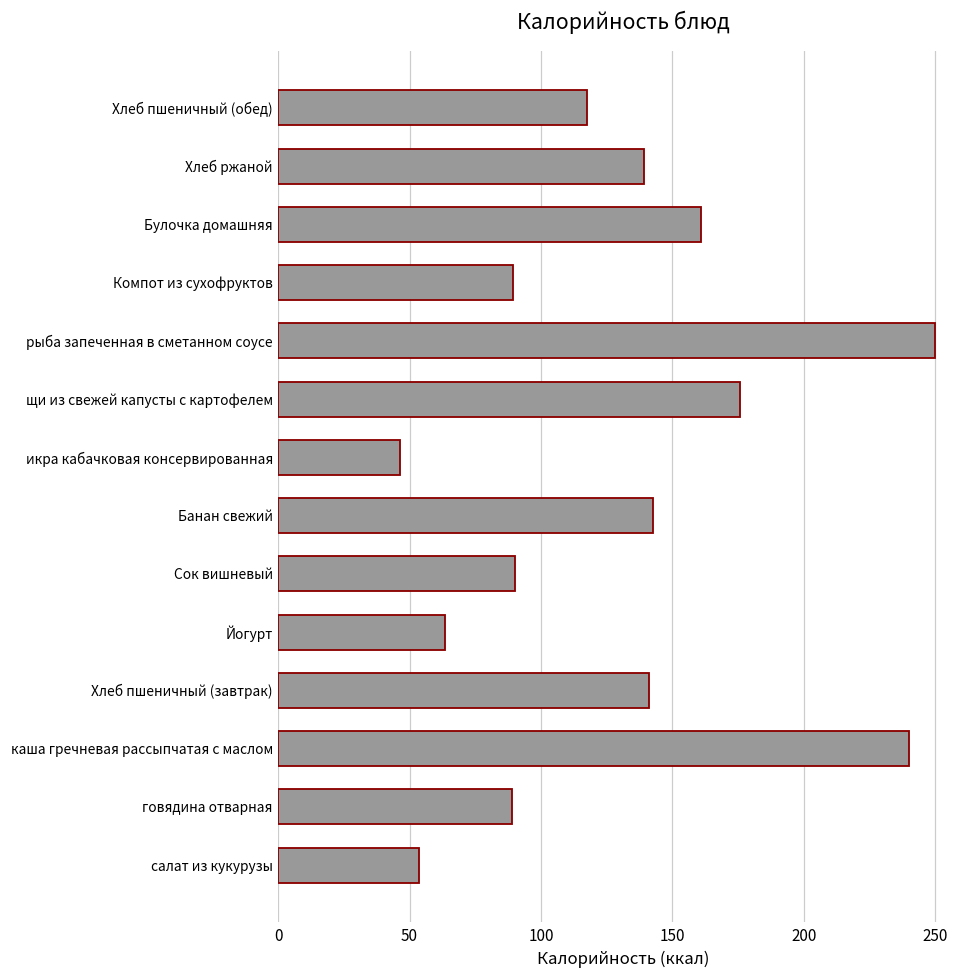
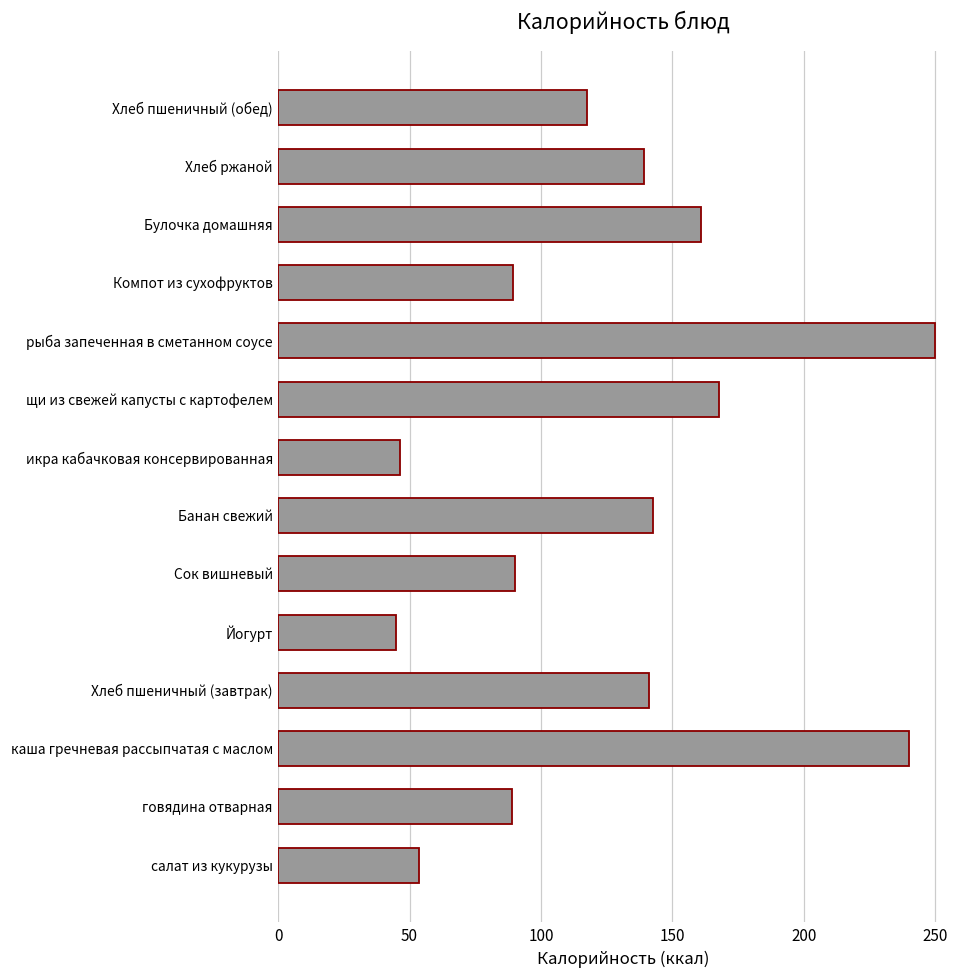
  {
    "Хлеб пшеничный (обед)": 118,
    "Хлеб ржаной": 139,
    "Булочка домашняя": 161,
    "Компот из сухофруктов": 90,
    "рыба запеченная в сметанном соусе": 250,
-   "щи из свежей капусты с картофелем": 176,
+   "щи из свежей капусты с картофелем": 168,
    "икра кабачковая консервированная": 47,
    "Банан свежий": 143,
    "Сок вишневый": 90,
-   "Йогурт": 63,
+   "Йогурт": 45,
    "Хлеб пшеничный (завтрак)": 141,
    "каша гречневая рассыпчатая с маслом": 240,
    "говядина отварная": 89,
    "салат из кукурузы": 53
  }
